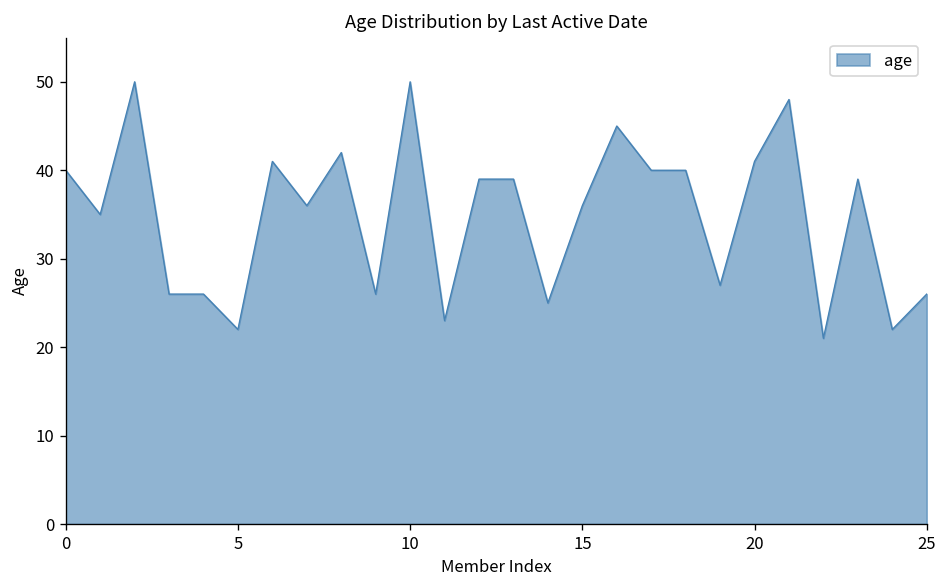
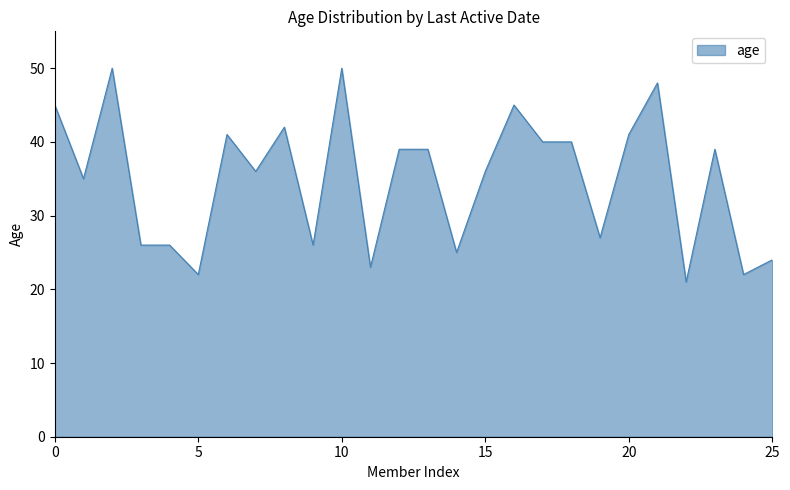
  {
-   "0": 40,
+   "0": 45,
    "5": 22,
    "10": 50,
    "15": 36,
    "20": 41,
-   "25": 26
+   "25": 24
  }
